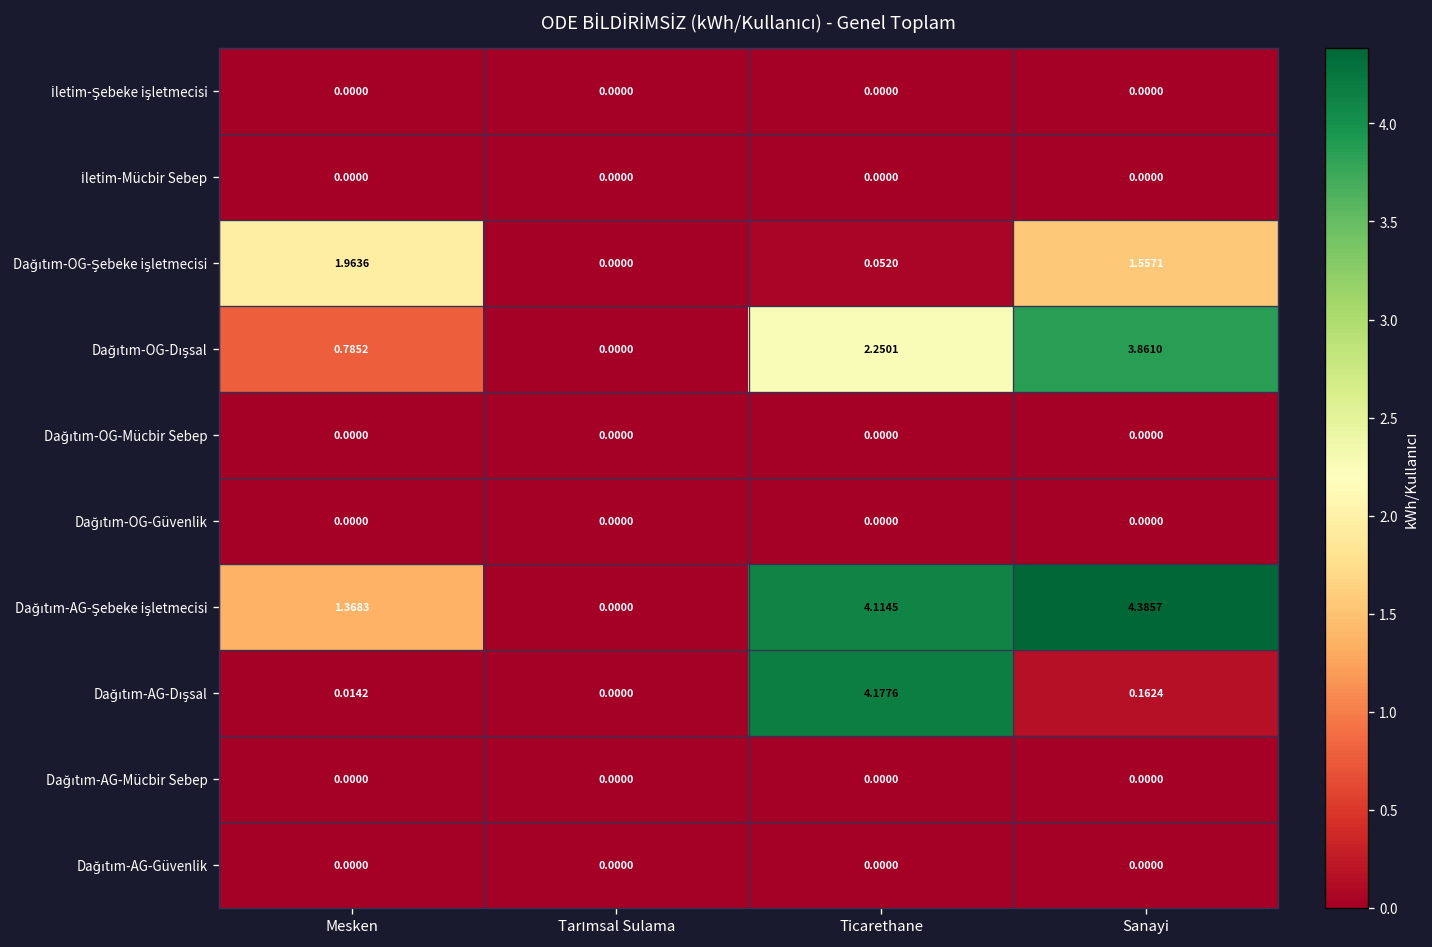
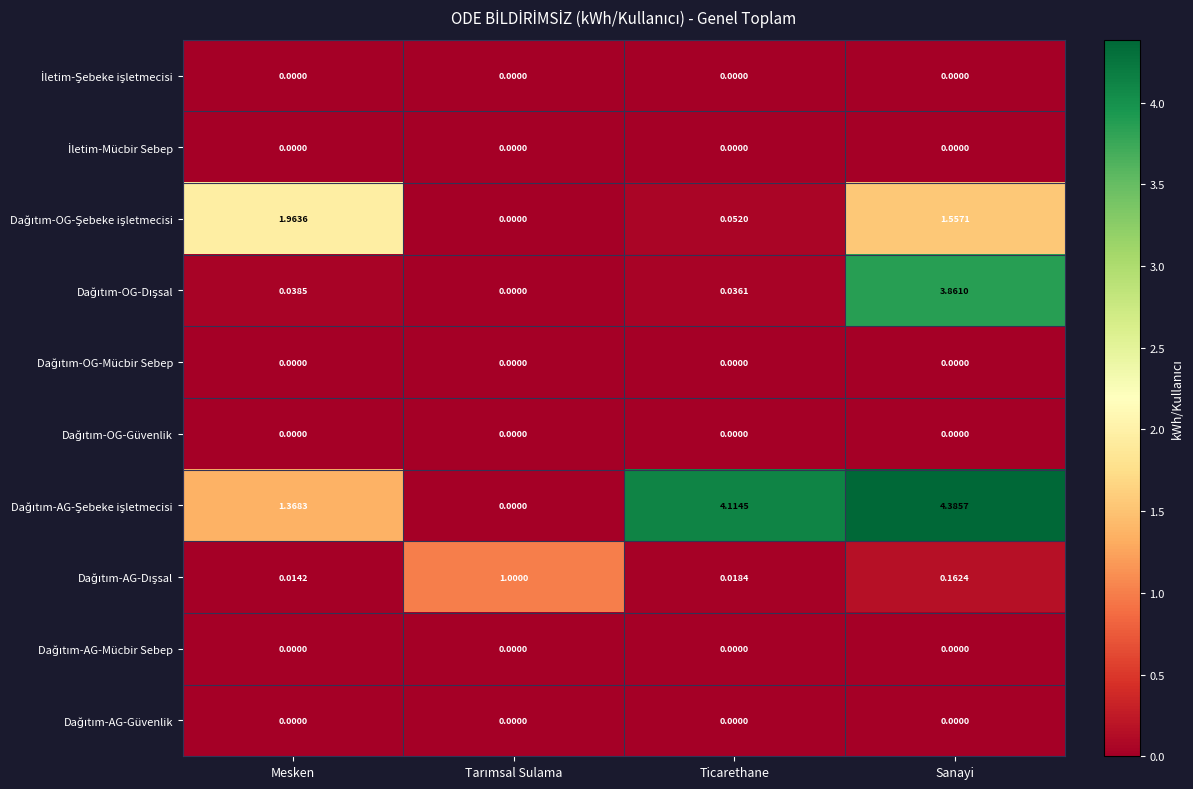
  {
    "İletim-Şebeke işletmecisi": {
      "Mesken": 0.0000,
      "Tarımsal Sulama": 0.0000,
      "Ticarethane": 0.0000,
      "Sanayi": 0.0000
    },
    "İletim-Mücbir Sebep": {
      "Mesken": 0.0000,
      "Tarımsal Sulama": 0.0000,
      "Ticarethane": 0.0000,
      "Sanayi": 0.0000
    },
    "Dağıtım-OG-Şebeke işletmecisi": {
      "Mesken": 1.9636,
      "Tarımsal Sulama": 0.0000,
      "Ticarethane": 0.0520,
      "Sanayi": 1.5571
    },
    "Dağıtım-OG-Dışsal": {
-     "Mesken": 0.7852,
+     "Mesken": 0.0385,
      "Tarımsal Sulama": 0.0000,
-     "Ticarethane": 2.2501,
+     "Ticarethane": 0.0361,
      "Sanayi": 3.8610
    },
    "Dağıtım-OG-Mücbir Sebep": {
      "Mesken": 0.0000,
      "Tarımsal Sulama": 0.0000,
      "Ticarethane": 0.0000,
      "Sanayi": 0.0000
    },
    "Dağıtım-OG-Güvenlik": {
      "Mesken": 0.0000,
      "Tarımsal Sulama": 0.0000,
      "Ticarethane": 0.0000,
      "Sanayi": 0.0000
    },
    "Dağıtım-AG-Şebeke işletmecisi": {
      "Mesken": 1.3683,
      "Tarımsal Sulama": 0.0000,
      "Ticarethane": 4.1145,
      "Sanayi": 4.3857
    },
    "Dağıtım-AG-Dışsal": {
      "Mesken": 0.0142,
-     "Tarımsal Sulama": 0.0000,
-     "Ticarethane": 4.1776,
+     "Tarımsal Sulama": 1.0000,
+     "Ticarethane": 0.0184,
      "Sanayi": 0.1624
    },
    "Dağıtım-AG-Mücbir Sebep": {
      "Mesken": 0.0000,
      "Tarımsal Sulama": 0.0000,
      "Ticarethane": 0.0000,
      "Sanayi": 0.0000
    },
    "Dağıtım-AG-Güvenlik": {
      "Mesken": 0.0000,
      "Tarımsal Sulama": 0.0000,
      "Ticarethane": 0.0000,
      "Sanayi": 0.0000
    }
  }
